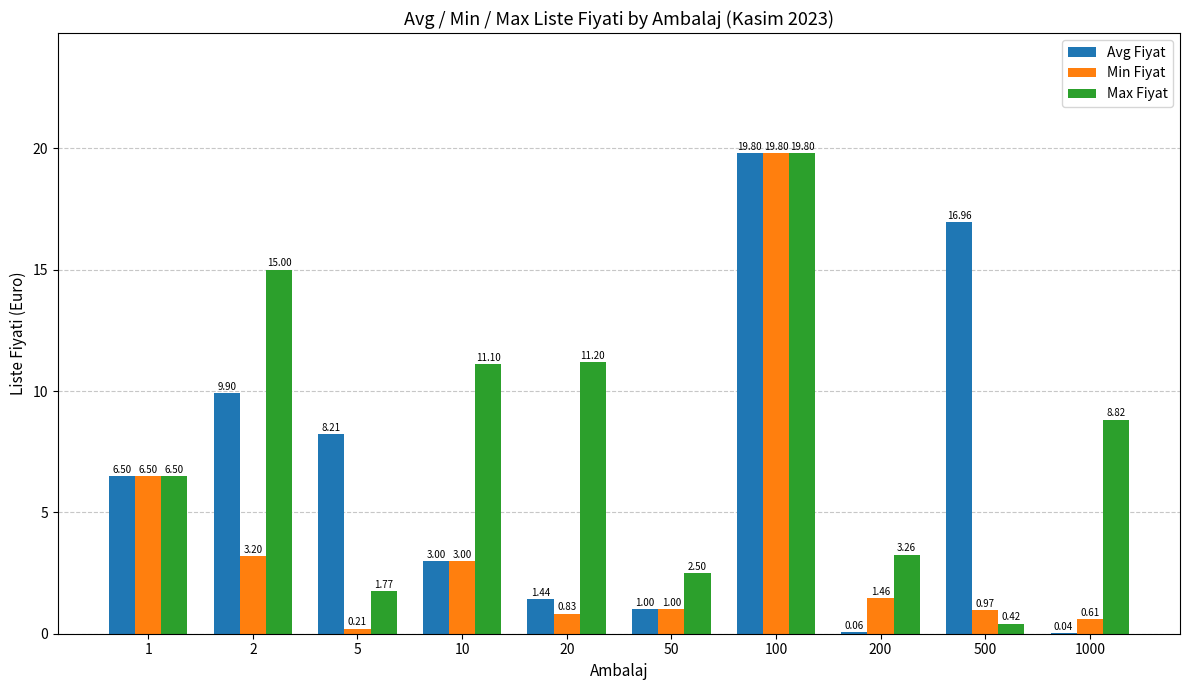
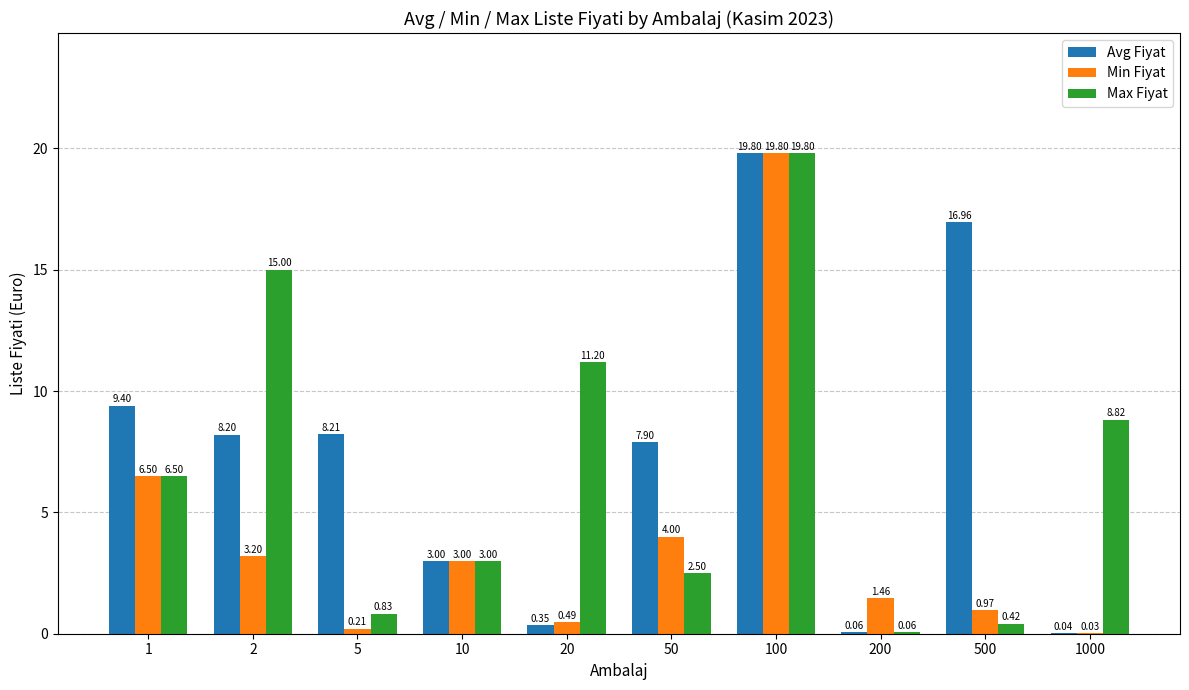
  {
    "Avg Fiyat": {
-     "1": 6.50,
-     "2": 9.90,
+     "1": 9.40,
+     "2": 8.20,
      "5": 8.21,
      "10": 3.00,
-     "20": 1.44,
-     "50": 1.00,
+     "20": 0.35,
+     "50": 7.90,
      "100": 19.80,
      "200": 0.06,
      "500": 16.96,
      "1000": 0.04
    },
    "Min Fiyat": {
      "1": 6.50,
      "2": 3.20,
      "5": 0.21,
      "10": 3.00,
-     "20": 0.83,
-     "50": 1.00,
+     "20": 0.49,
+     "50": 4.00,
      "100": 19.80,
      "200": 1.46,
      "500": 0.97,
-     "1000": 0.61
+     "1000": 0.03
    },
    "Max Fiyat": {
      "1": 6.50,
      "2": 15.00,
-     "5": 1.77,
-     "10": 11.10,
+     "5": 0.83,
+     "10": 3.00,
      "20": 11.20,
      "50": 2.50,
      "100": 19.80,
-     "200": 3.26,
+     "200": 0.06,
      "500": 0.42,
      "1000": 8.82
    }
  }
